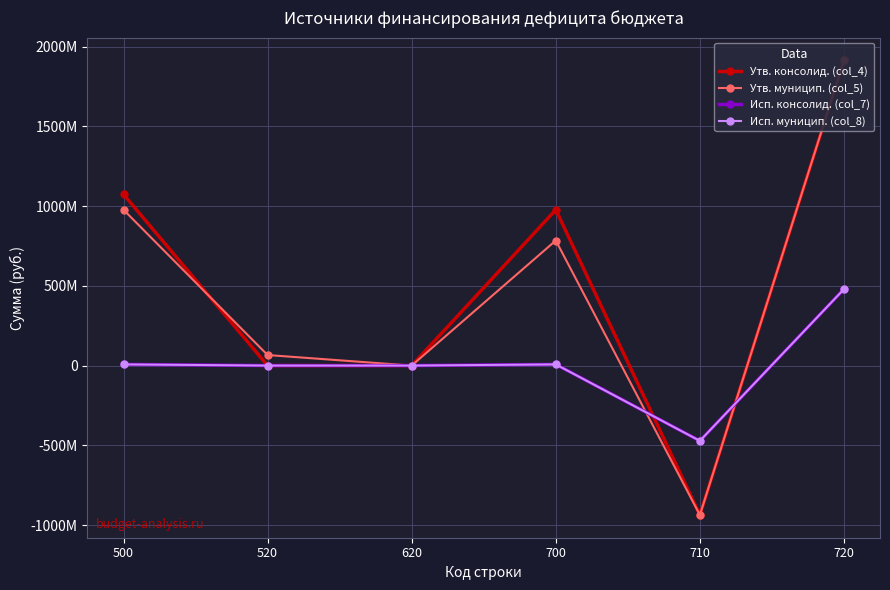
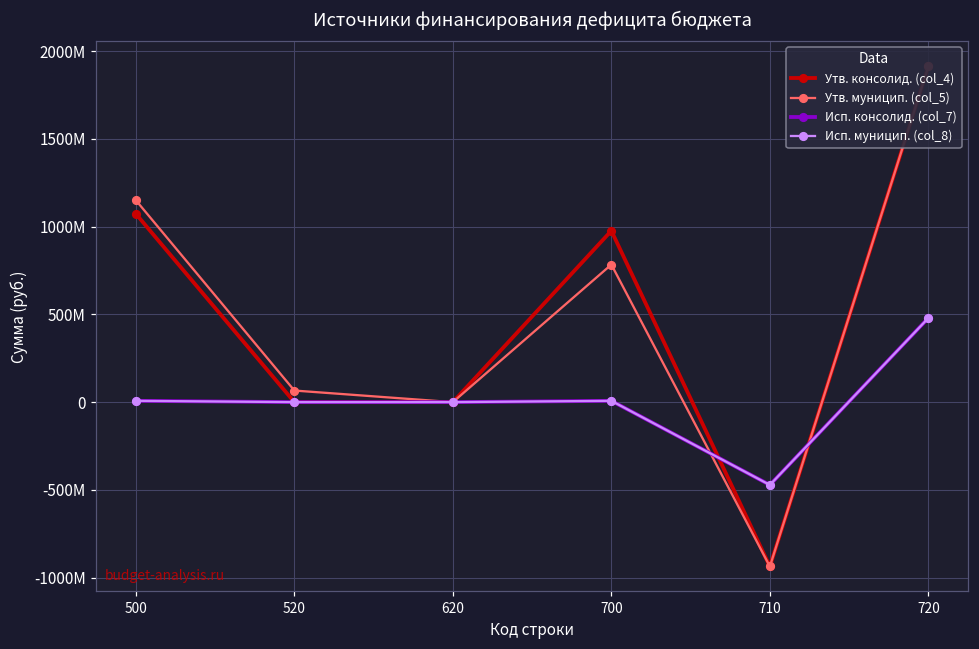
  {
    "Утв. консолид. (col_4)": {
      "500": 1070000000,
      "700": 980000000
    },
    "Утв. муницип. (col_5)": {
-     "500": 980000000,
+     "500": 1150000000,
      "520": 70000000,
      "700": 780000000
    },
    "Исп. муницип. (col_8)": {
      "500": 10000000,
      "700": 10000000,
      "710": -470000000,
      "720": 480000000
    }
  }
